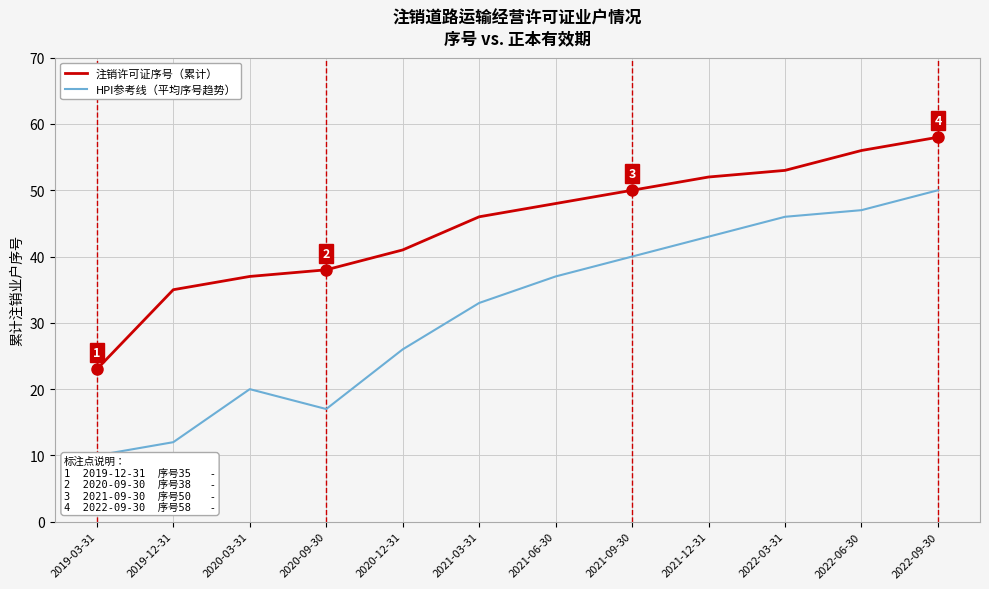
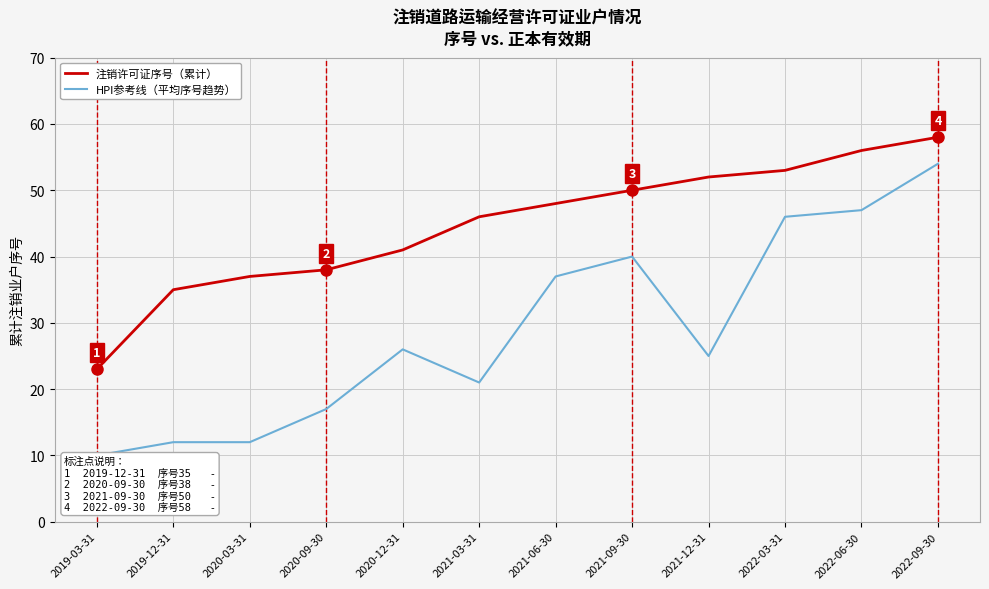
  {
    "HPI参考线（平均序号趋势）": {
      "2019-12-31": 12,
-     "2020-03-31": 20,
+     "2020-03-31": 12,
      "2020-09-30": 17,
      "2020-12-31": 26,
-     "2021-03-31": 33,
+     "2021-03-31": 21,
      "2021-06-30": 37,
      "2021-09-30": 40,
-     "2021-12-31": 43,
+     "2021-12-31": 25,
      "2022-03-31": 46,
      "2022-06-30": 47,
-     "2022-09-30": 50
+     "2022-09-30": 54
    }
  }
